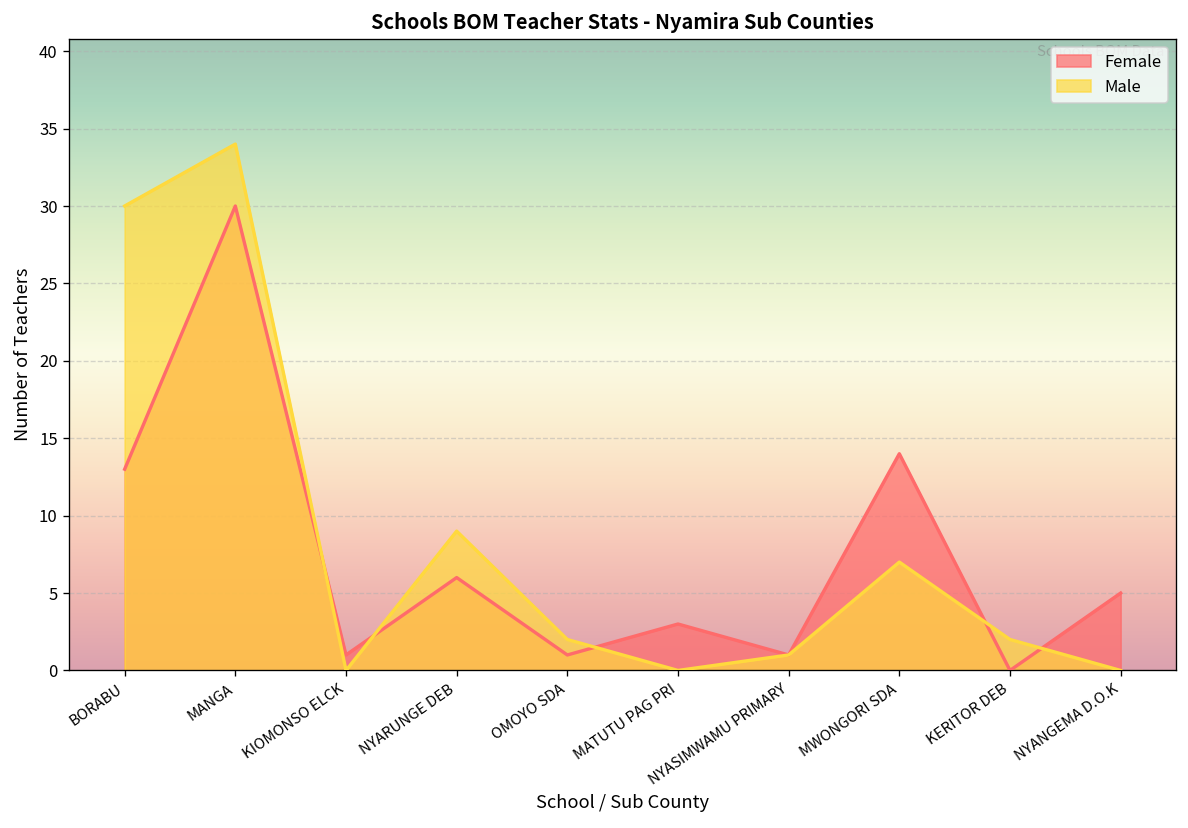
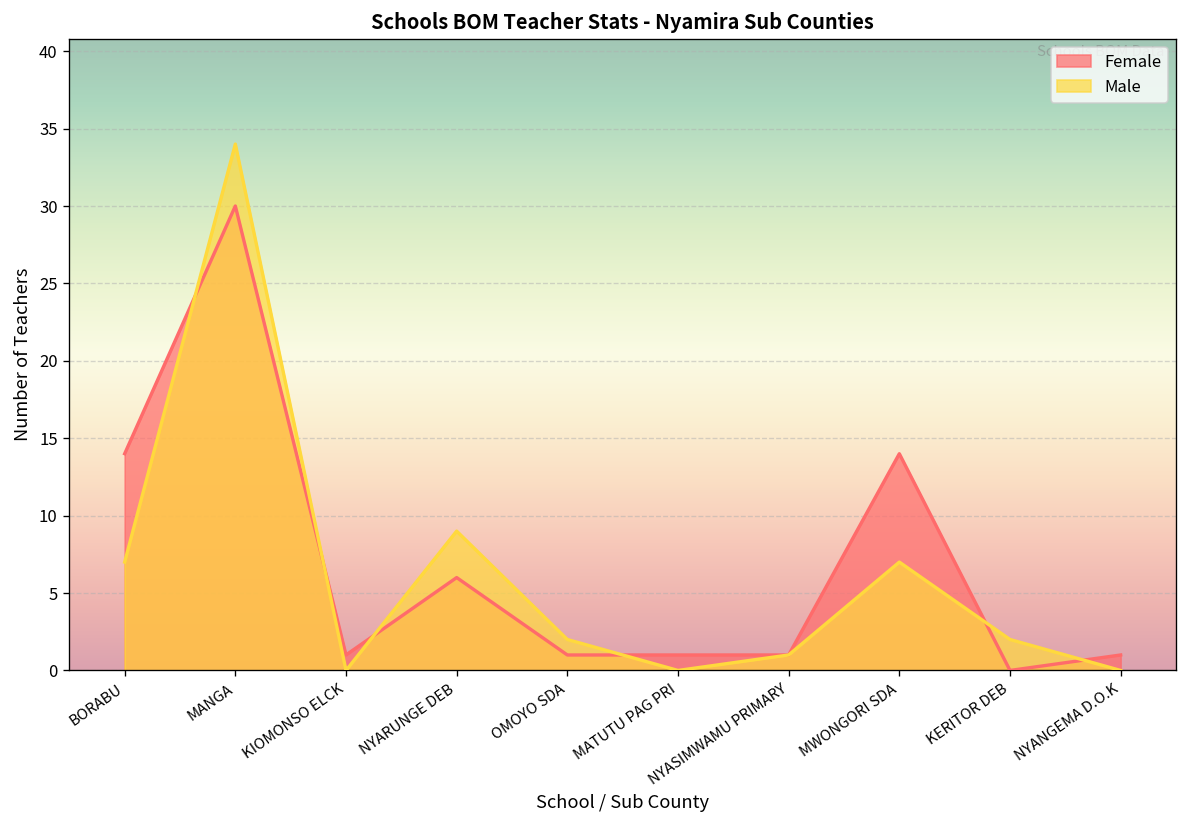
  {
    "Female": {
-     "BORABU": 13,
+     "BORABU": 14,
      "MANGA": 30,
      "KIOMONSO ELCK": 1,
      "NYARUNGE DEB": 6,
      "OMOYO SDA": 1,
-     "MATUTU PAG PRI": 3,
+     "MATUTU PAG PRI": 1,
      "MWONGORI SDA": 14,
      "KERITOR DEB": 0,
-     "NYANGEMA D.O.K": 5
+     "NYANGEMA D.O.K": 1
    },
    "Male": {
-     "BORABU": 30,
+     "BORABU": 7,
      "MANGA": 34,
      "KIOMONSO ELCK": 0,
      "NYARUNGE DEB": 9,
      "OMOYO SDA": 2,
      "MATUTU PAG PRI": 0,
      "MWONGORI SDA": 7,
      "KERITOR DEB": 2,
      "NYANGEMA D.O.K": 0
    }
  }
